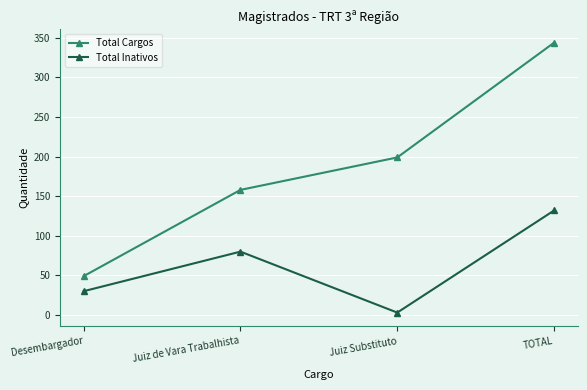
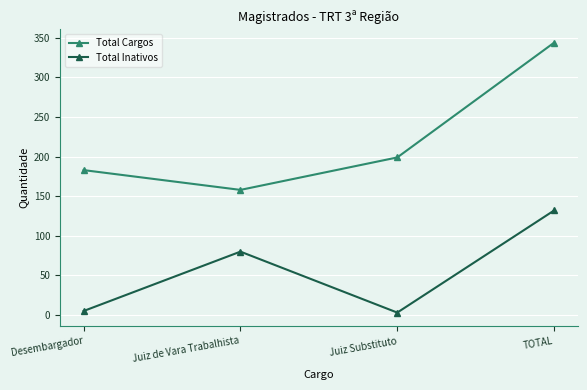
  {
    "Total Cargos": {
-     "Desembargador": 50,
+     "Desembargador": 180,
      "Juiz de Vara Trabalhista": 160,
      "Juiz Substituto": 200,
      "TOTAL": 340
    },
    "Total Inativos": {
-     "Desembargador": 30,
+     "Desembargador": 10,
      "Juiz de Vara Trabalhista": 80,
      "Juiz Substituto": 0,
      "TOTAL": 130
    }
  }
